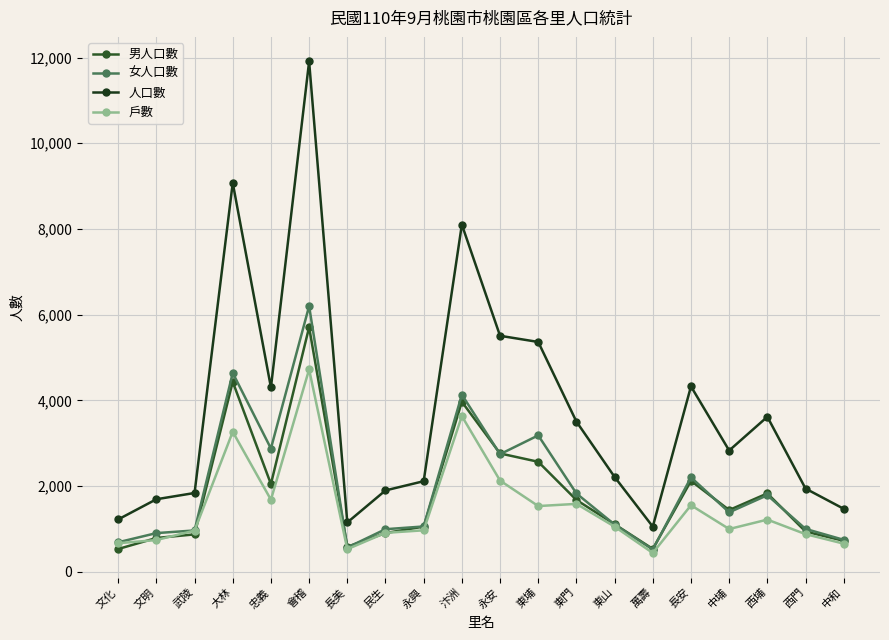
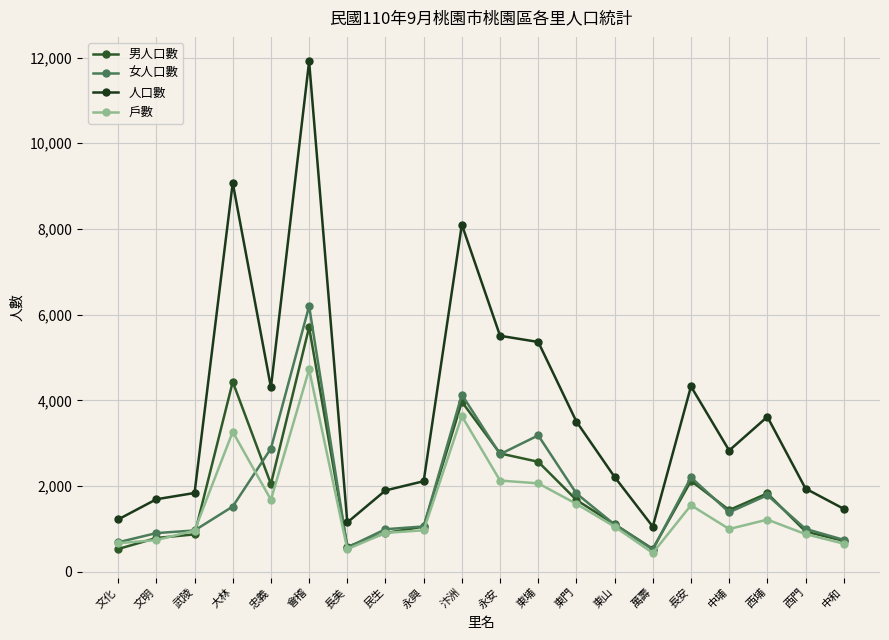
  {
    "女人口數": {
      "文明": "900",
-     "大林": "4,600",
+     "大林": "1,500",
      "忠義": "2,900",
      "會稽": "6,200",
      "民生": "1,000",
      "汴洲": "4,100",
      "東埔": "3,200",
      "東門": "1,800",
      "長安": "2,200",
      "西門": "1,000"
    },
    "戶數": {
      "大林": "3,300",
      "忠義": "1,700",
      "會稽": "4,700",
      "永興": "1,000",
      "汴洲": "3,600",
      "永安": "2,100",
-     "東埔": "1,500",
+     "東埔": "2,100",
      "東門": "1,600",
      "萬壽": "400",
      "長安": "1,600",
      "中埔": "1,000",
      "西埔": "1,200",
      "西門": "900",
      "中和": "700"
    }
  }
